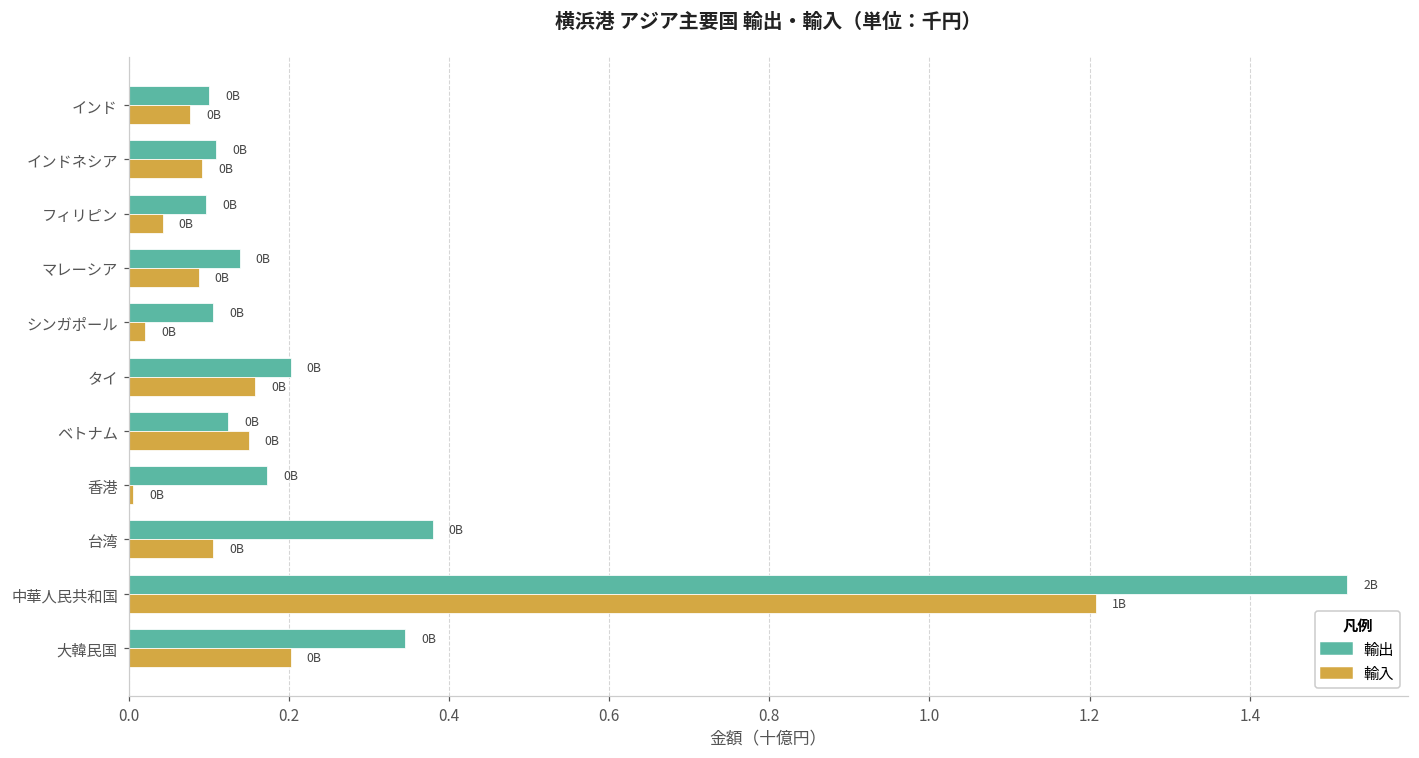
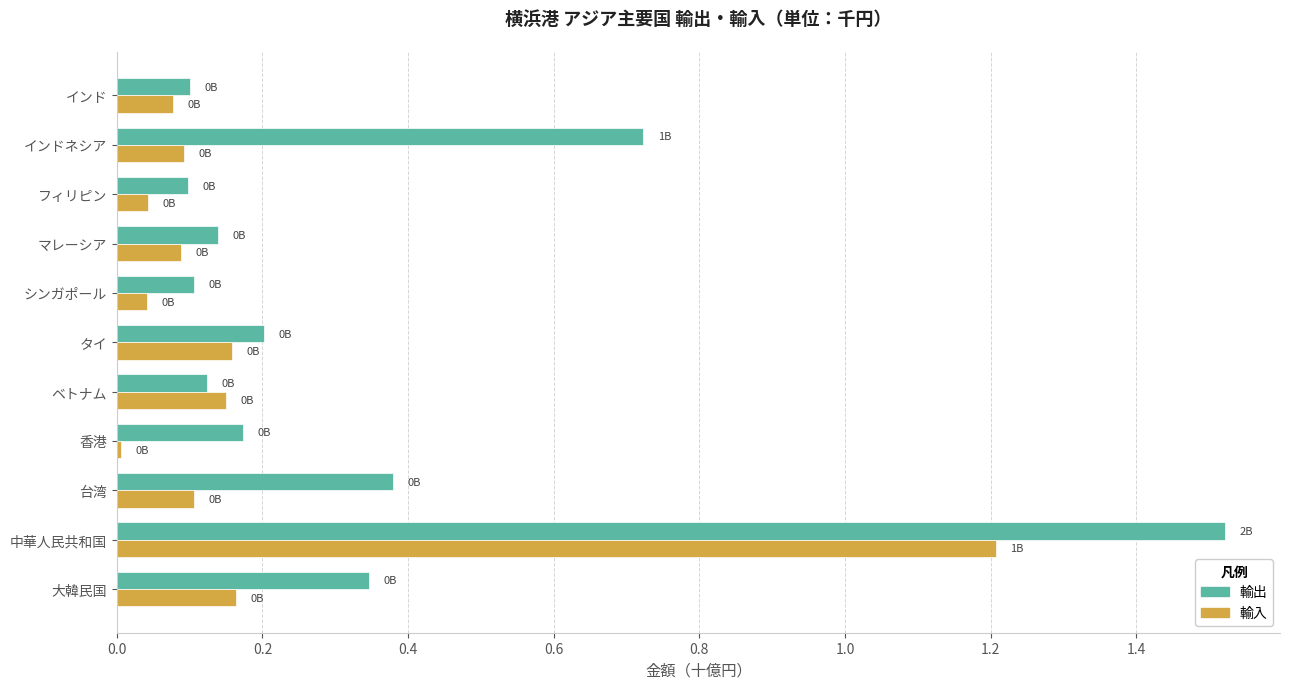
  {
    "輸出": {
      "インド": "0B",
-     "インドネシア": "0B",
+     "インドネシア": "1B",
      "フィリピン": "0B",
      "マレーシア": "0B",
      "シンガポール": "0B",
      "タイ": "0B",
      "香港": "0B",
      "台湾": "0B",
      "中華人民共和国": "2B",
      "大韓民国": "0B"
    },
    "輸入": {
-     "シンガポール": "0.02",
-     "大韓民国": "0.20"
+     "シンガポール": "0.04",
+     "大韓民国": "0.16"
    }
  }
